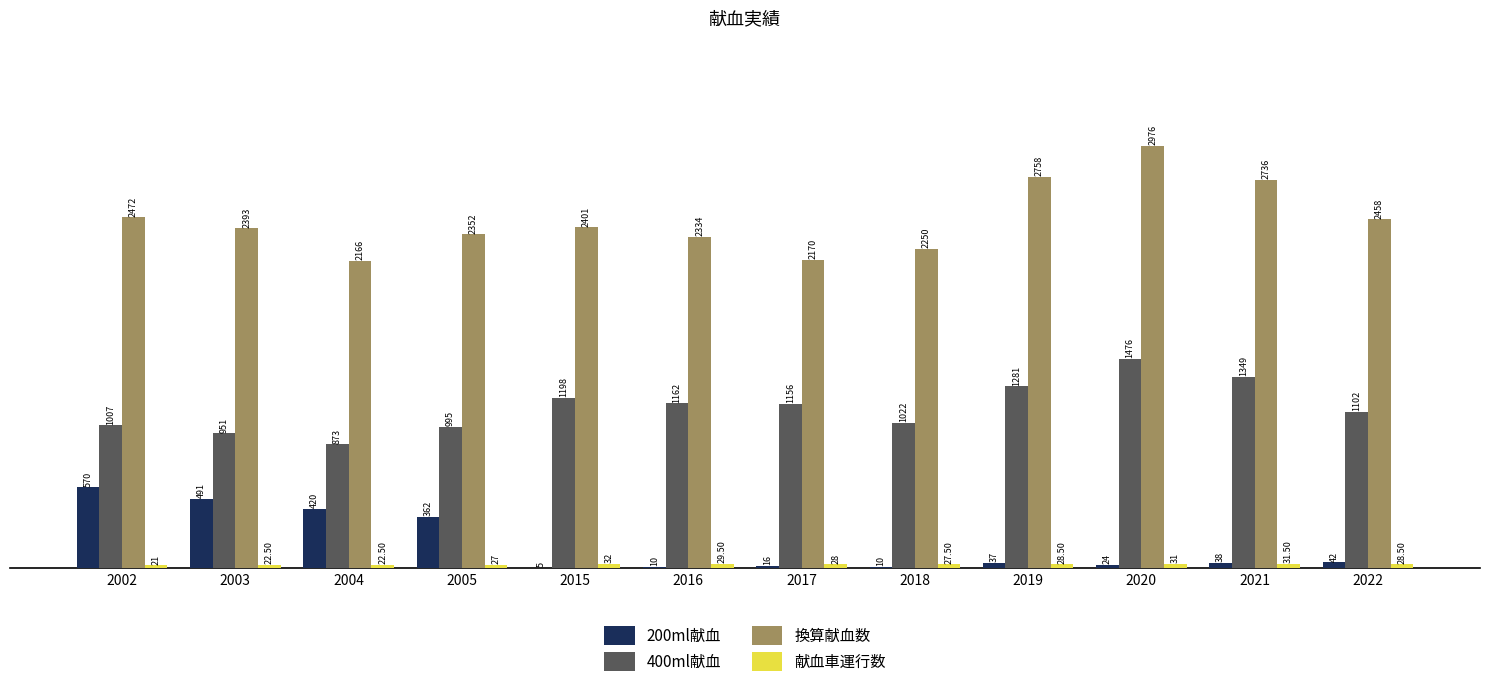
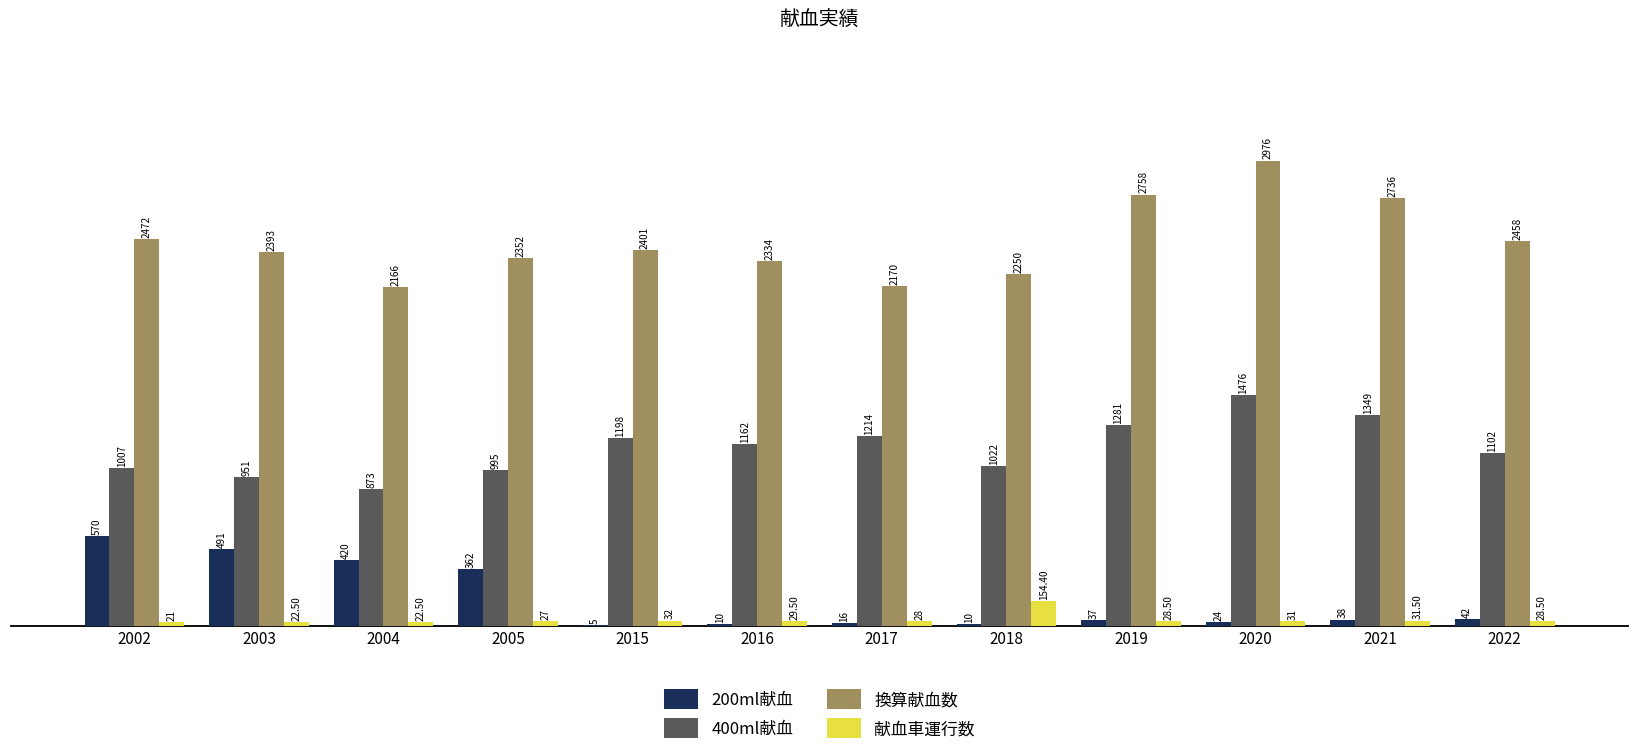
  {
    "200ml献血": {
      "2002": 570,
      "2003": 491,
      "2004": 420,
      "2005": 362,
      "2015": 5,
      "2016": 10,
      "2017": 16,
      "2018": 10,
      "2019": 37,
      "2020": 24,
      "2021": 38,
      "2022": 42
    },
    "400ml献血": {
      "2002": 1007,
      "2003": 951,
      "2004": 873,
      "2005": 995,
      "2015": 1198,
      "2016": 1162,
-     "2017": 1156,
+     "2017": 1214,
      "2018": 1022,
      "2019": 1281,
      "2020": 1476,
      "2021": 1349,
      "2022": 1102
    },
    "換算献血数": {
      "2002": 2472,
      "2003": 2393,
      "2004": 2166,
      "2005": 2352,
      "2015": 2401,
      "2016": 2334,
      "2017": 2170,
      "2018": 2250,
      "2019": 2758,
      "2020": 2976,
      "2021": 2736,
      "2022": 2458
    },
    "献血車運行数": {
      "2002": 21,
      "2003": 22.50,
      "2004": 22.50,
      "2005": 27,
      "2015": 32,
      "2016": 29.50,
      "2017": 28,
-     "2018": 27.50,
+     "2018": 154.40,
      "2019": 28.50,
      "2020": 31,
      "2021": 31.50,
      "2022": 28.50
    }
  }
